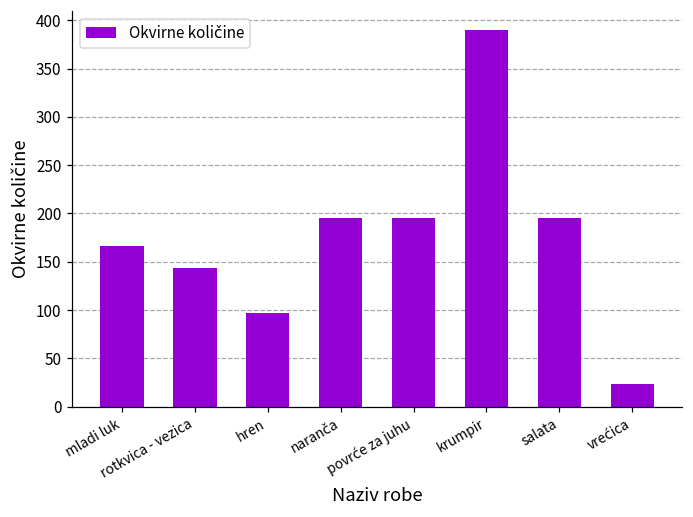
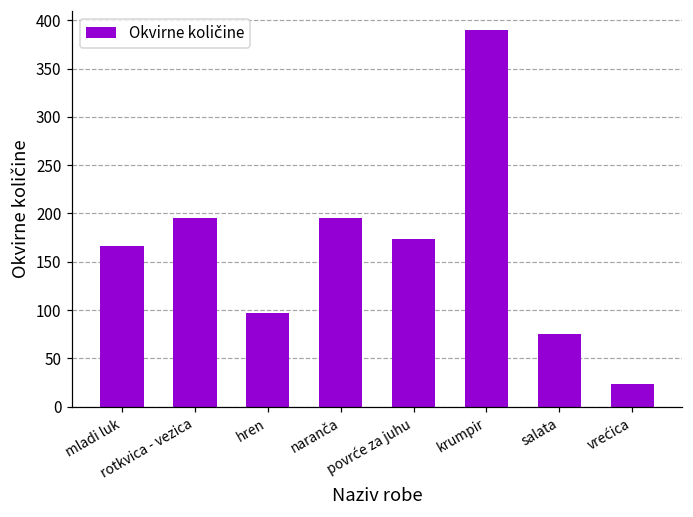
  {
    "mladi luk": 170,
-   "rotkvica - vezica": 140,
+   "rotkvica - vezica": 200,
    "hren": 100,
    "naranča": 200,
-   "povrće za juhu": 200,
+   "povrće za juhu": 170,
    "krumpir": 390,
-   "salata": 200,
+   "salata": 80,
    "vrećica": 20
  }
